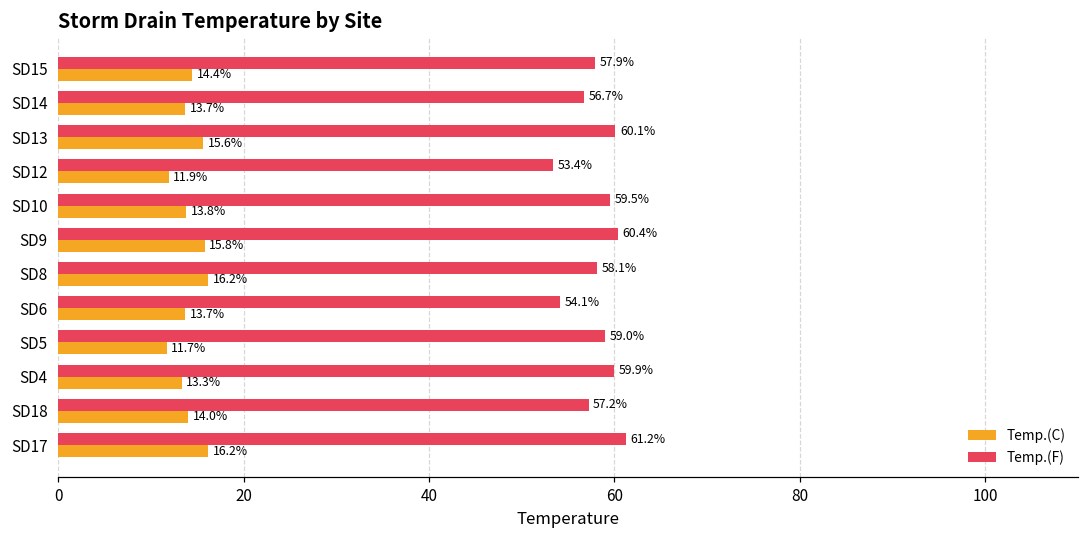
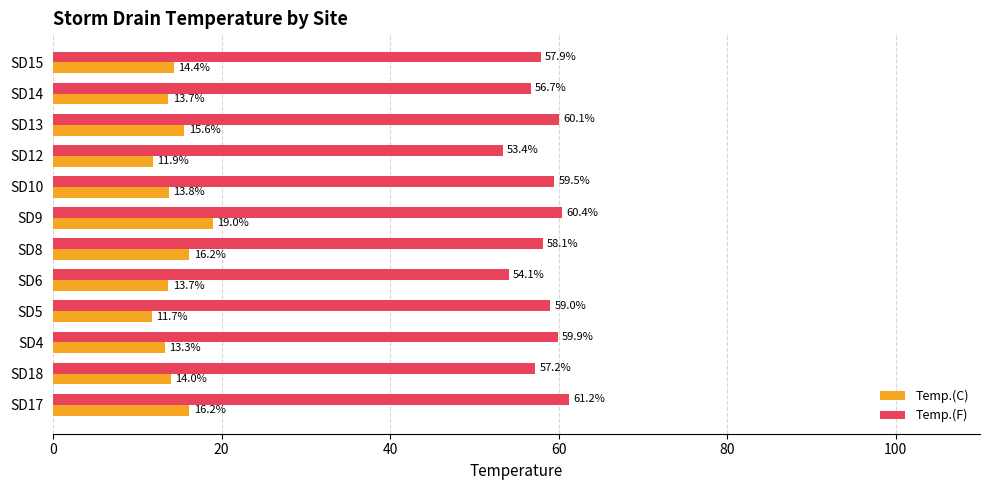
  {
    "Temp.(C)": {
      "SD15": "14.4%",
      "SD14": "13.7%",
      "SD13": "15.6%",
      "SD12": "11.9%",
      "SD10": "13.8%",
-     "SD9": "15.8%",
+     "SD9": "19.0%",
      "SD8": "16.2%",
      "SD6": "13.7%",
      "SD5": "11.7%",
      "SD4": "13.3%",
      "SD18": "14.0%",
      "SD17": "16.2%"
    },
    "Temp.(F)": {
      "SD15": "57.9%",
      "SD14": "56.7%",
      "SD13": "60.1%",
      "SD12": "53.4%",
      "SD10": "59.5%",
      "SD9": "60.4%",
      "SD8": "58.1%",
      "SD6": "54.1%",
      "SD5": "59.0%",
      "SD4": "59.9%",
      "SD18": "57.2%",
      "SD17": "61.2%"
    }
  }
